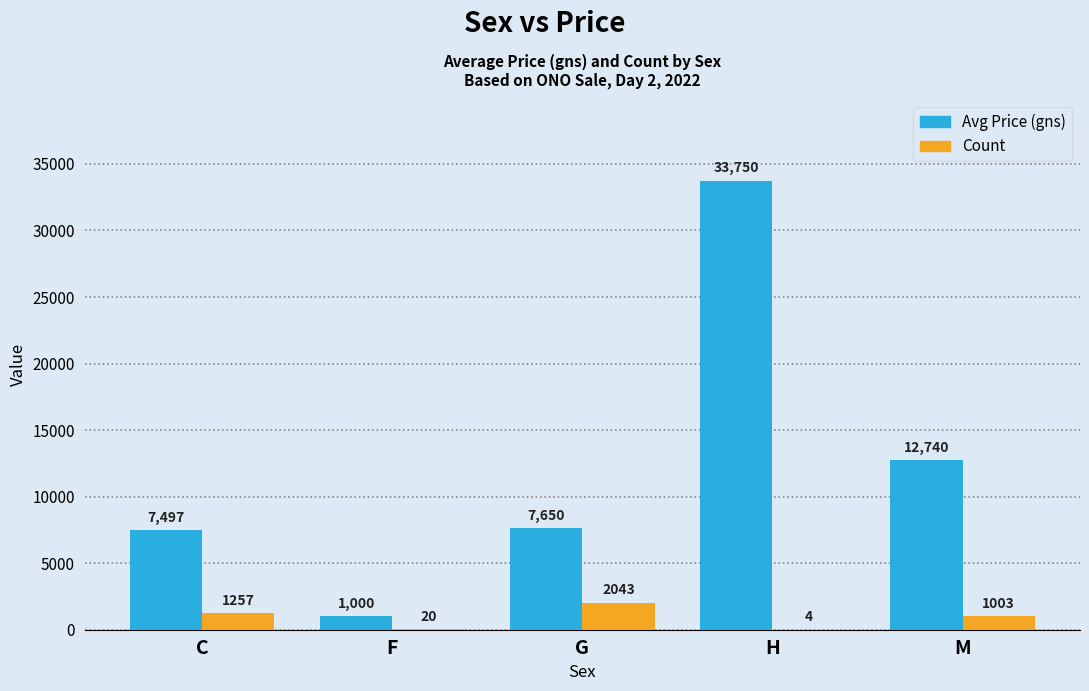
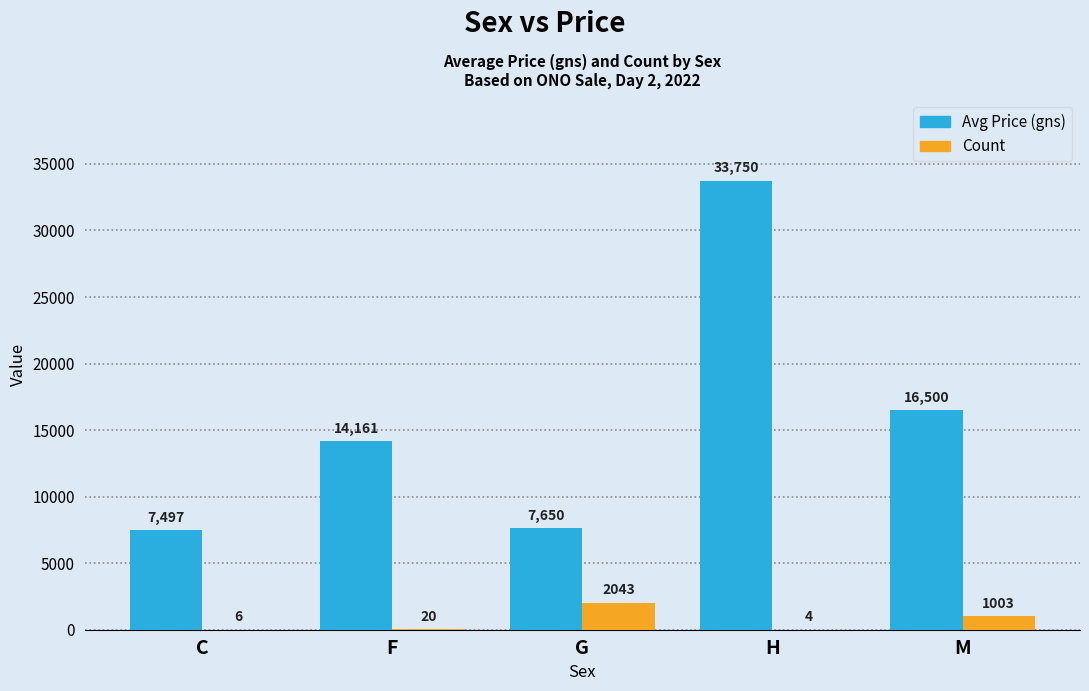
  {
    "Avg Price (gns)": {
      "C": "7,497",
-     "F": "1,000",
+     "F": "14,161",
      "G": "7,650",
      "H": "33,750",
-     "M": "12,740"
+     "M": "16,500"
    },
    "Count": {
-     "C": "1257",
+     "C": "6",
      "F": "20",
      "G": "2043",
      "H": "4",
      "M": "1003"
    }
  }
